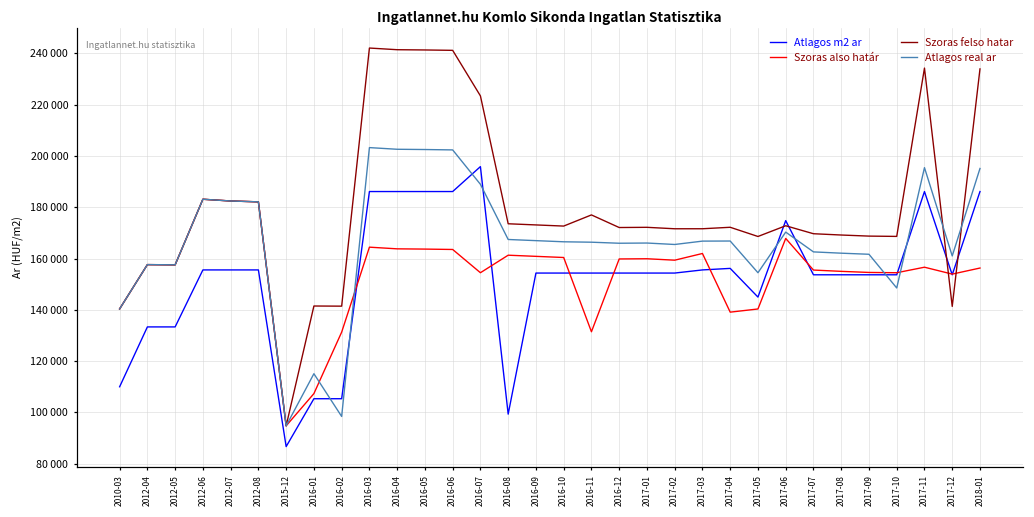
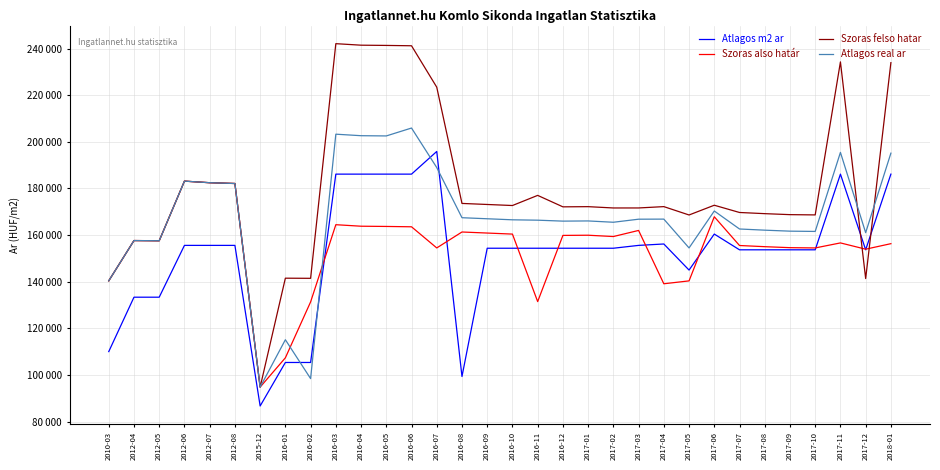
  {
    "Atlagos m2 ar": {
      "2010-03": 110000,
      "2012-04": 133000,
      "2012-05": 133000,
      "2012-06": 156000,
      "2012-07": 156000,
      "2012-08": 156000,
      "2015-12": 87000,
      "2016-01": 105000,
      "2016-02": 105000,
      "2016-03": 186000,
      "2016-04": 186000,
      "2016-05": 186000,
      "2016-06": 186000,
      "2016-07": 196000,
      "2016-08": 99000,
      "2016-09": 154000,
      "2016-10": 154000,
      "2016-11": 154000,
      "2016-12": 154000,
      "2017-01": 154000,
      "2017-02": 154000,
      "2017-03": 156000,
      "2017-04": 156000,
      "2017-05": 145000,
-     "2017-06": 175000,
+     "2017-06": 160000,
      "2017-07": 154000,
      "2017-08": 154000,
      "2017-11": 186000,
      "2018-01": 186000
    },
    "Szoras also határ": {
      "2016-01": 107000,
      "2016-02": 131000,
      "2016-03": 164000,
      "2016-04": 164000,
      "2016-05": 164000,
      "2016-06": 164000,
      "2016-07": 154000,
      "2016-08": 161000,
      "2016-09": 161000,
      "2016-10": 160000,
      "2016-11": 131000,
      "2016-12": 160000,
      "2017-01": 160000,
      "2017-02": 159000,
      "2017-03": 162000,
      "2017-04": 139000,
      "2017-05": 140000,
      "2017-06": 168000,
      "2017-07": 156000,
      "2017-08": 155000,
      "2017-11": 157000,
      "2018-01": 156000
    },
    "Szoras felso hatar": {
      "2016-01": 141000,
      "2016-02": 141000,
      "2016-03": 242000,
      "2016-04": 241000,
      "2016-05": 241000,
      "2016-06": 241000,
      "2016-07": 223000,
      "2016-08": 174000,
      "2016-09": 173000,
      "2016-10": 173000,
      "2016-11": 177000,
      "2016-12": 172000,
      "2017-01": 172000,
      "2017-02": 172000,
      "2017-03": 172000,
      "2017-04": 172000,
      "2017-05": 169000,
      "2017-06": 173000,
      "2017-07": 170000,
      "2017-08": 169000,
      "2017-09": 169000,
      "2017-10": 169000,
      "2017-11": 234000,
      "2017-12": 141000,
      "2018-01": 234000
    },
    "Atlagos real ar": {
      "2016-01": 115000,
      "2016-02": 98000,
      "2016-03": 203000,
      "2016-04": 203000,
      "2016-05": 203000,
-     "2016-06": 202000,
+     "2016-06": 206000,
      "2016-07": 189000,
      "2016-08": 167000,
      "2016-09": 167000,
      "2016-10": 167000,
      "2016-11": 166000,
      "2016-12": 166000,
      "2017-01": 166000,
      "2017-02": 165000,
      "2017-03": 167000,
      "2017-04": 167000,
      "2017-05": 154000,
      "2017-06": 170000,
      "2017-07": 163000,
      "2017-08": 162000,
      "2017-09": 162000,
-     "2017-10": 149000,
+     "2017-10": 162000,
      "2017-11": 195000,
      "2017-12": 161000,
      "2018-01": 195000
    }
  }
